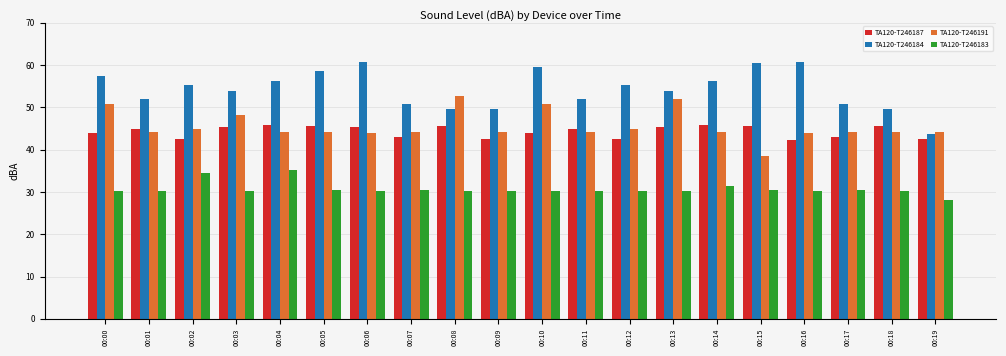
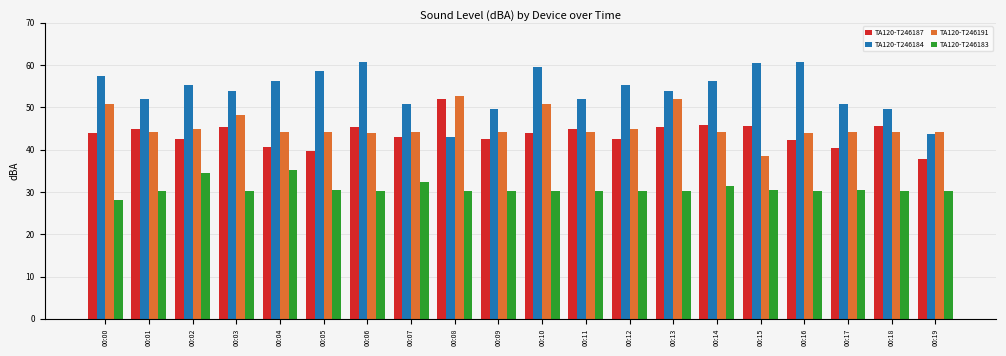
  {
    "TA120-T246187": {
      "00:00": 44,
      "00:01": 45,
      "00:02": 43,
      "00:03": 45,
-     "00:04": 46,
-     "00:05": 46,
+     "00:04": 41,
+     "00:05": 40,
      "00:06": 45,
      "00:07": 43,
-     "00:08": 46,
+     "00:08": 52,
      "00:09": 43,
      "00:10": 44,
      "00:11": 45,
      "00:12": 43,
      "00:13": 45,
      "00:14": 46,
      "00:15": 46,
      "00:16": 42,
-     "00:17": 43,
+     "00:17": 40,
      "00:18": 46,
-     "00:19": 43
+     "00:19": 38
    },
    "TA120-T246184": {
      "00:00": 57,
      "00:01": 52,
      "00:02": 55,
      "00:03": 54,
      "00:04": 56,
      "00:05": 59,
      "00:06": 61,
      "00:07": 51,
-     "00:08": 50,
+     "00:08": 43,
      "00:09": 50,
      "00:10": 60,
      "00:11": 52,
      "00:12": 55,
      "00:13": 54,
      "00:14": 56,
      "00:15": 60,
      "00:16": 61,
      "00:17": 51,
      "00:18": 50,
      "00:19": 44
    },
    "TA120-T246191": {
      "00:00": 51,
      "00:01": 44,
      "00:02": 45,
      "00:03": 48,
      "00:04": 44,
      "00:05": 44,
      "00:06": 44,
      "00:07": 44,
      "00:08": 53,
      "00:09": 44,
      "00:10": 51,
      "00:11": 44,
      "00:12": 45,
      "00:13": 52,
      "00:14": 44,
      "00:15": 38,
      "00:16": 44,
      "00:17": 44,
      "00:18": 44,
      "00:19": 44
    },
    "TA120-T246183": {
-     "00:00": 30,
+     "00:00": 28,
      "00:01": 30,
      "00:02": 35,
      "00:03": 30,
      "00:04": 35,
      "00:05": 30,
      "00:06": 30,
-     "00:07": 30,
+     "00:07": 32,
      "00:08": 30,
      "00:09": 30,
      "00:10": 30,
      "00:11": 30,
      "00:12": 30,
      "00:13": 30,
      "00:14": 31,
      "00:15": 30,
      "00:16": 30,
      "00:17": 30,
      "00:18": 30,
-     "00:19": 28
+     "00:19": 30
    }
  }
